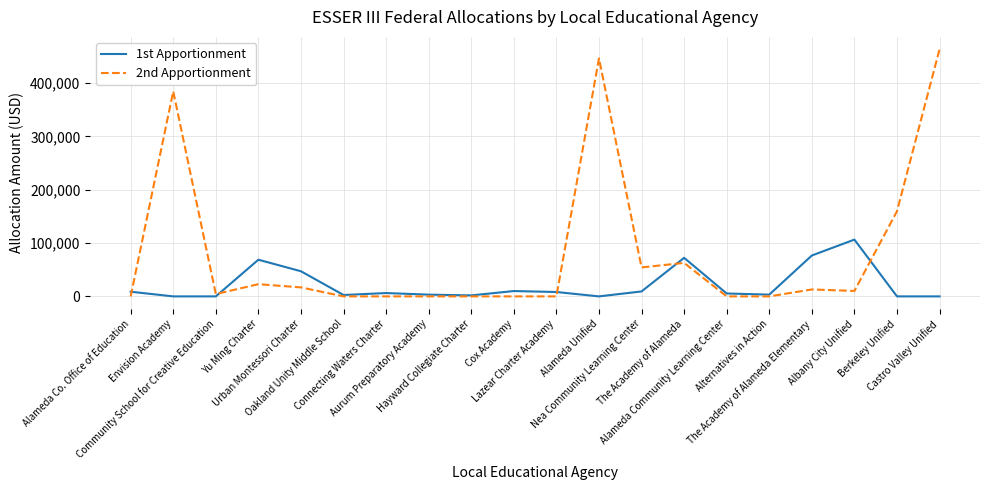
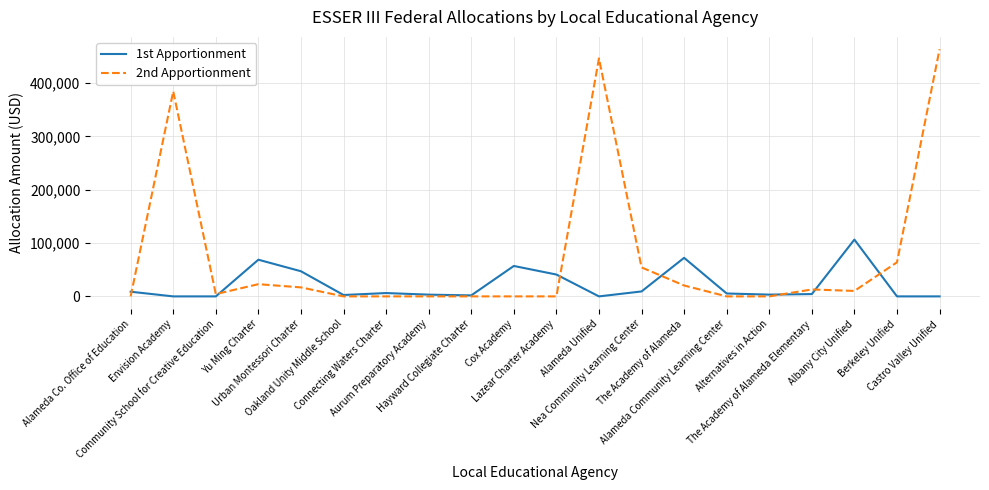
  {
    "1st Apportionment": {
      "Alameda Co. Office of Education": "10,000",
      "Envision Academy": "0",
      "Yu Ming Charter": "70,000",
      "Urban Montessori Charter": "50,000",
      "Connecting Waters Charter": "10,000",
-     "Cox Academy": "10,000",
-     "Lazear Charter Academy": "10,000",
+     "Cox Academy": "60,000",
+     "Lazear Charter Academy": "40,000",
      "Alameda Unified": "0",
      "Nea Community Learning Center": "10,000",
      "The Academy of Alameda": "70,000",
      "Alameda Community Learning Center": "10,000",
-     "The Academy of Alameda Elementary": "80,000",
+     "The Academy of Alameda Elementary": "0",
      "Albany City Unified": "110,000",
      "Berkeley Unified": "0",
      "Castro Valley Unified": "0"
    },
    "2nd Apportionment": {
      "Alameda Co. Office of Education": "0",
      "Envision Academy": "380,000",
      "Yu Ming Charter": "20,000",
      "Urban Montessori Charter": "20,000",
      "Connecting Waters Charter": "0",
      "Cox Academy": "0",
      "Lazear Charter Academy": "0",
      "Alameda Unified": "450,000",
      "Nea Community Learning Center": "50,000",
-     "The Academy of Alameda": "60,000",
+     "The Academy of Alameda": "20,000",
      "Alameda Community Learning Center": "0",
      "The Academy of Alameda Elementary": "10,000",
      "Albany City Unified": "10,000",
-     "Berkeley Unified": "160,000",
+     "Berkeley Unified": "60,000",
      "Castro Valley Unified": "460,000"
    }
  }
